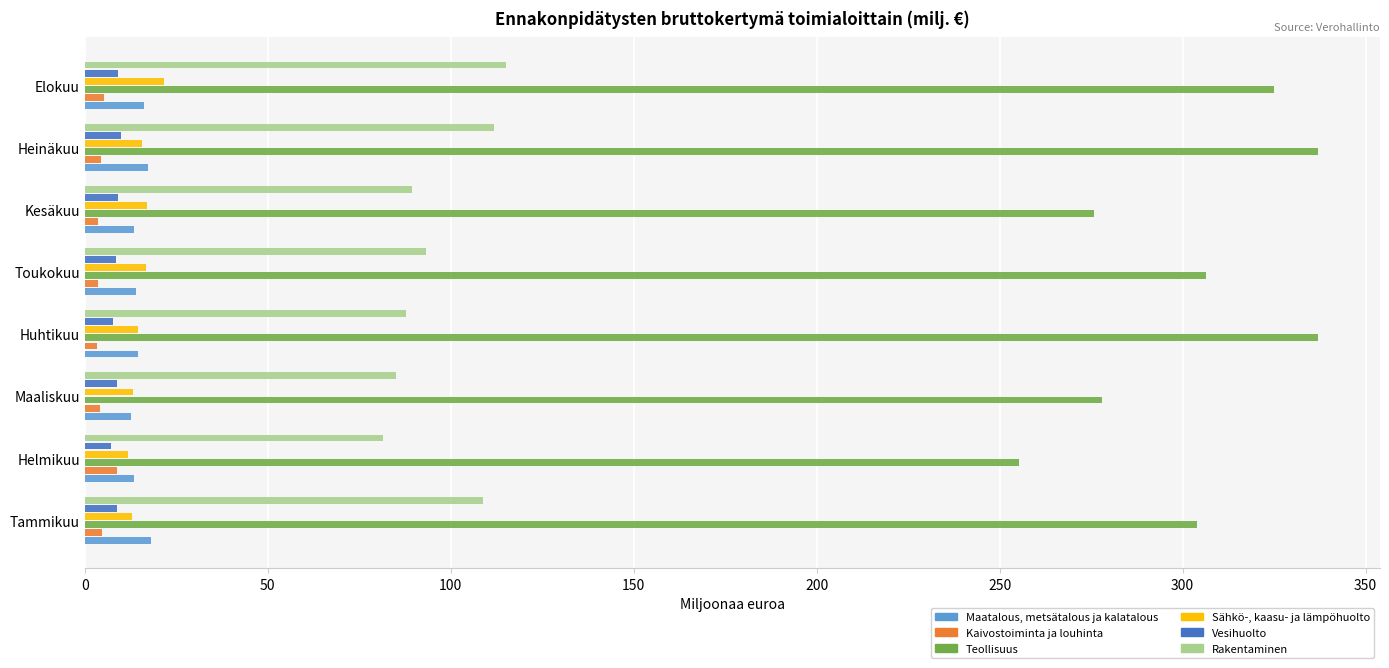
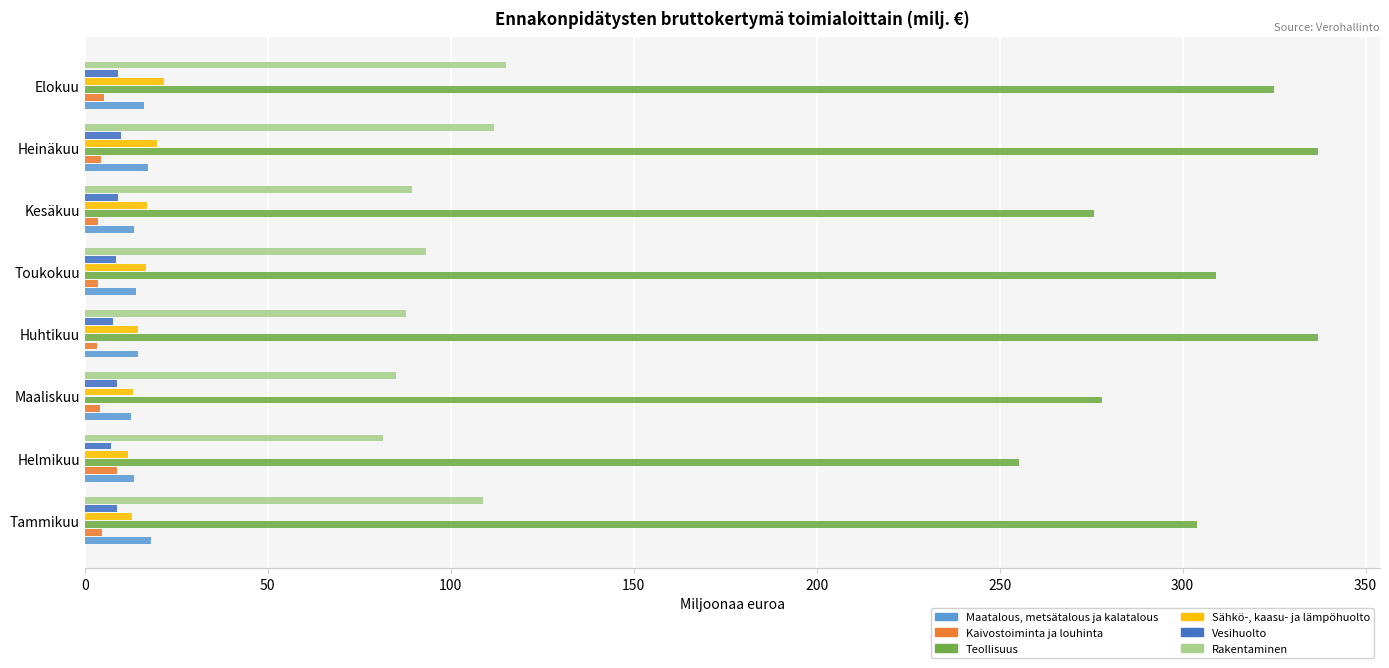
  {
    "Kaivostoiminta ja louhinta": {
      "Elokuu": 5,
      "Heinäkuu": 4,
      "Kesäkuu": 4,
      "Toukokuu": 4,
      "Huhtikuu": 3,
      "Maaliskuu": 4,
      "Helmikuu": 9,
      "Tammikuu": 5
    },
    "Teollisuus": {
      "Elokuu": 325,
      "Heinäkuu": 337,
      "Kesäkuu": 276,
-     "Toukokuu": 306,
+     "Toukokuu": 309,
      "Huhtikuu": 337,
      "Maaliskuu": 278,
      "Helmikuu": 255,
      "Tammikuu": 304
    },
    "Sähkö-, kaasu- ja lämpöhuolto": {
      "Elokuu": 22,
-     "Heinäkuu": 16,
+     "Heinäkuu": 20,
      "Kesäkuu": 17,
      "Toukokuu": 17,
      "Huhtikuu": 14,
      "Maaliskuu": 13,
      "Helmikuu": 12,
      "Tammikuu": 13
    },
    "Rakentaminen": {
      "Elokuu": 115,
      "Heinäkuu": 112,
      "Kesäkuu": 89,
      "Toukokuu": 93,
      "Huhtikuu": 88,
      "Maaliskuu": 85,
      "Helmikuu": 82,
      "Tammikuu": 109
    }
  }
